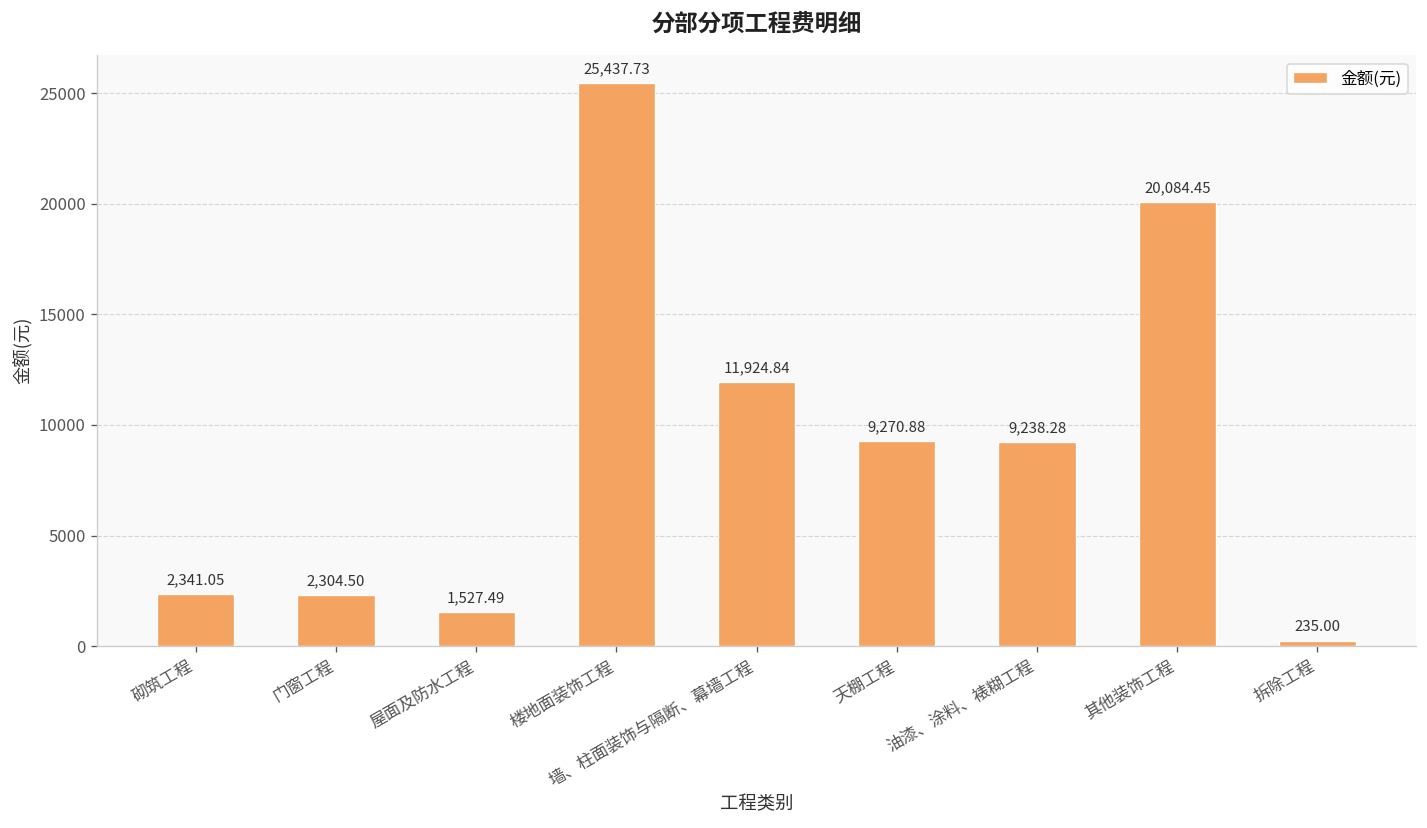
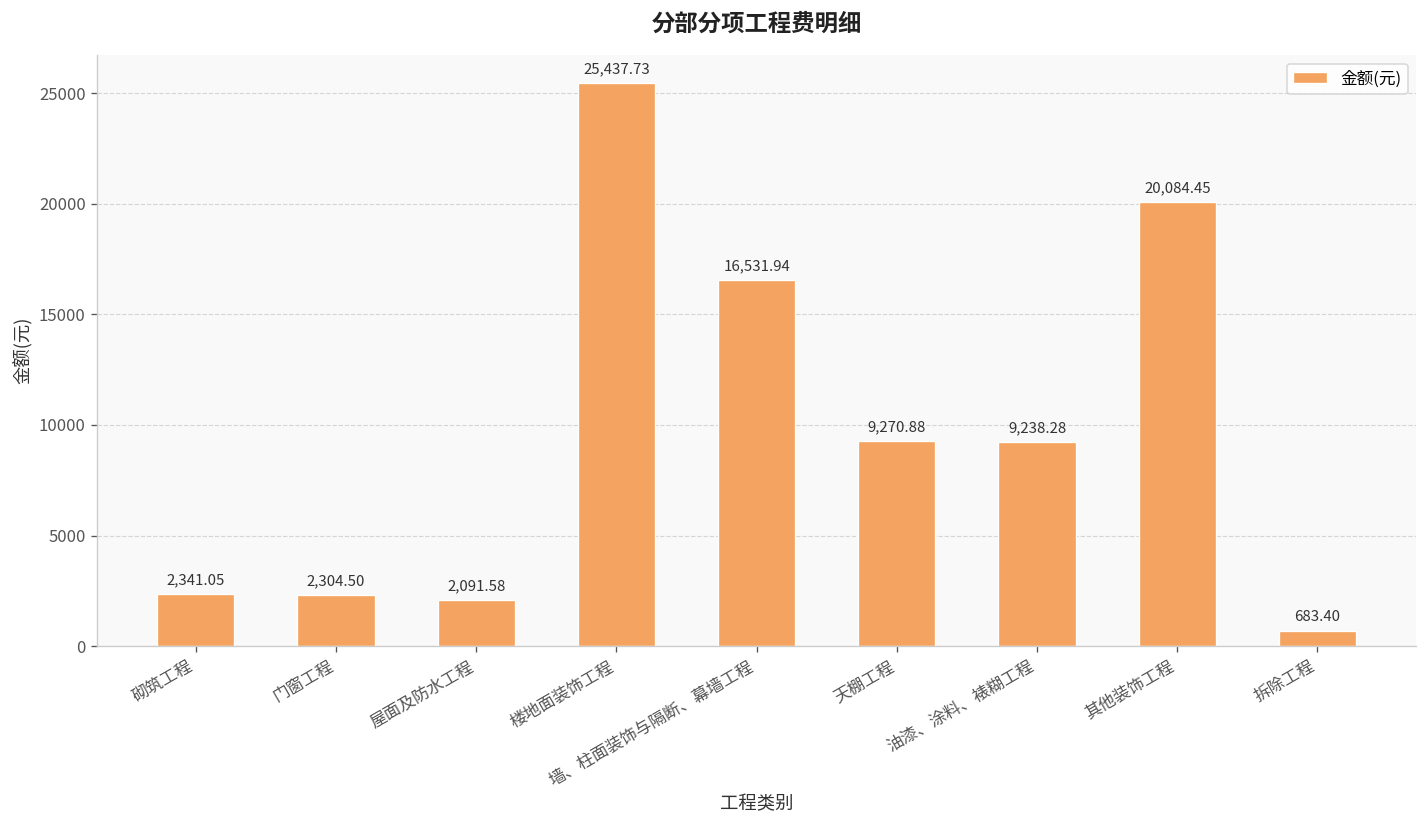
  {
    "砌筑工程": "2,341.05",
    "门窗工程": "2,304.50",
-   "屋面及防水工程": "1,527.49",
+   "屋面及防水工程": "2,091.58",
    "楼地面装饰工程": "25,437.73",
-   "墙、柱面装饰与隔断、幕墙工程": "11,924.84",
+   "墙、柱面装饰与隔断、幕墙工程": "16,531.94",
    "天棚工程": "9,270.88",
    "油漆、涂料、裱糊工程": "9,238.28",
    "其他装饰工程": "20,084.45",
-   "拆除工程": "235.00"
+   "拆除工程": "683.40"
  }
